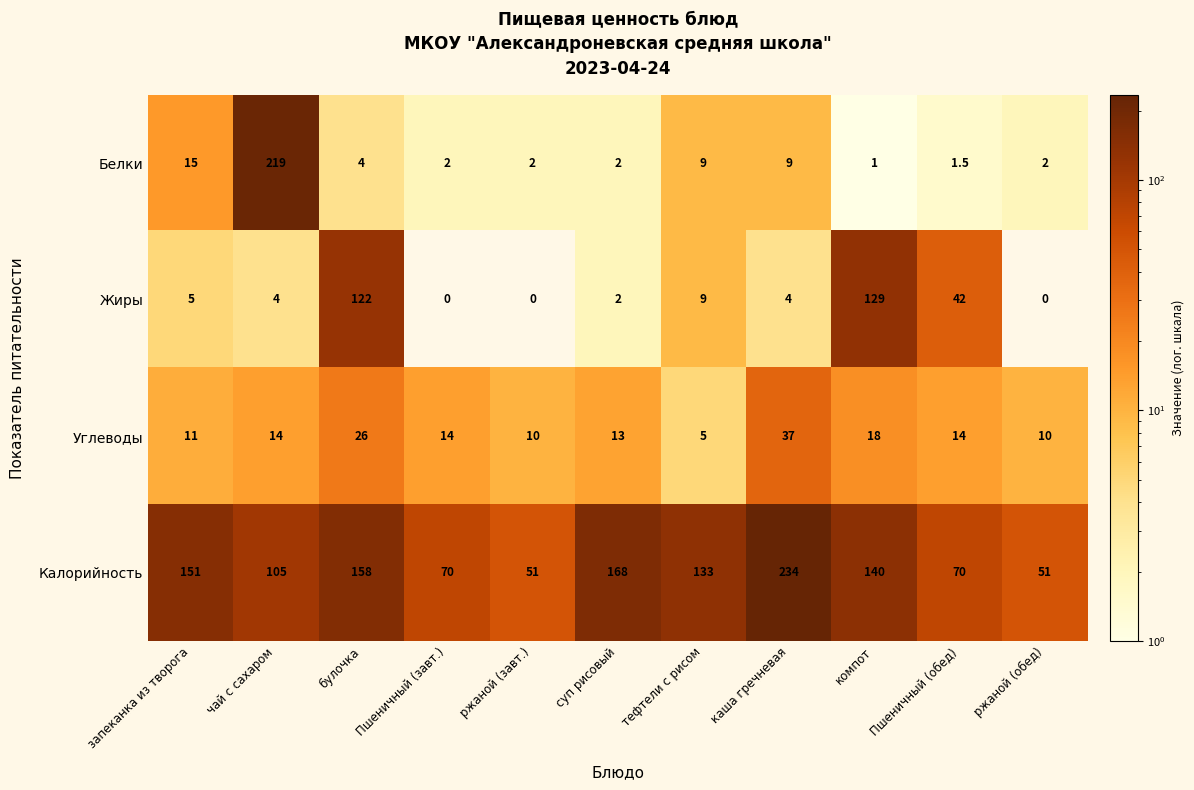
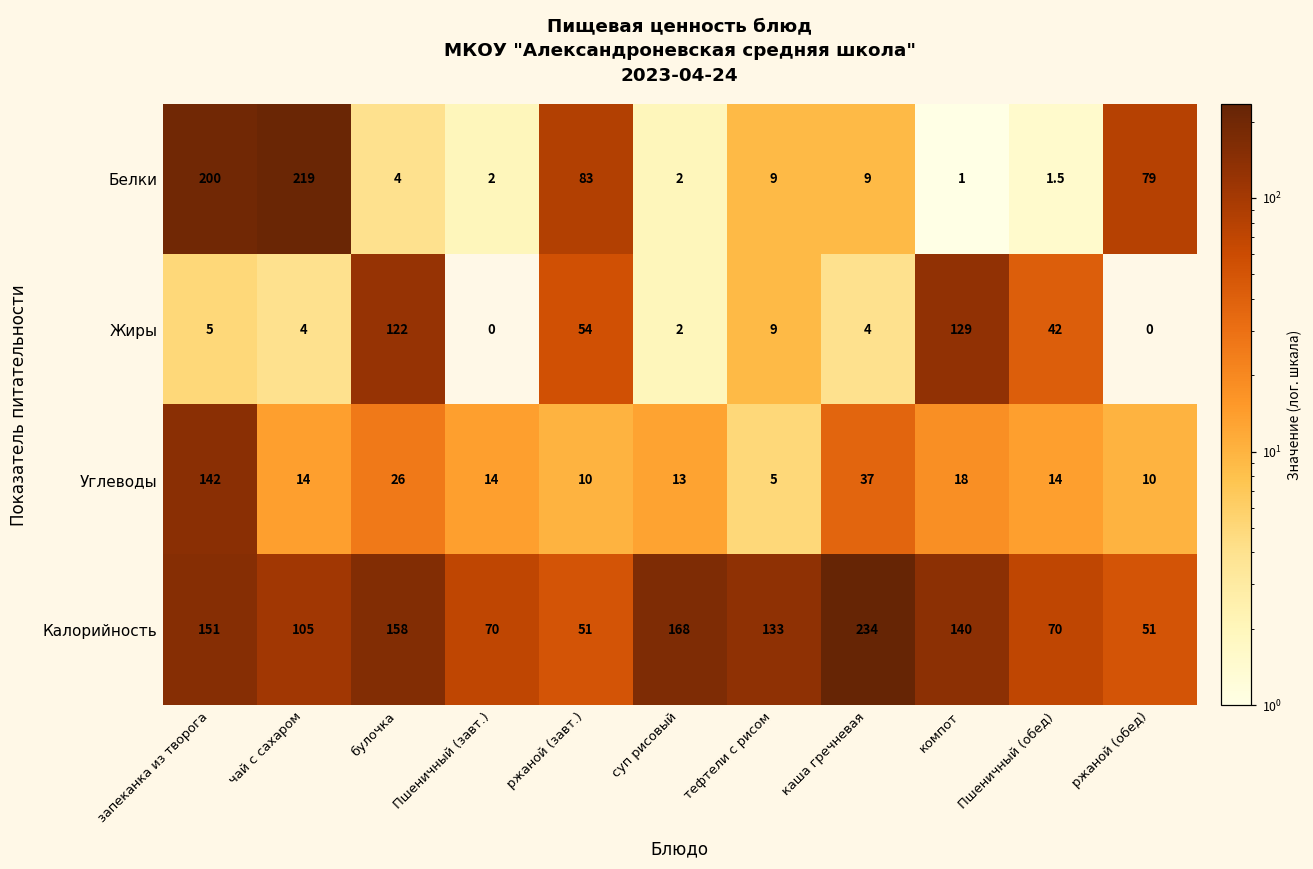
  {
    "Белки": {
-     "запеканка из творога": 15,
+     "запеканка из творога": 200,
      "чай с сахаром": 219,
      "булочка": 4,
      "Пшеничный (завт.)": 2,
-     "ржаной (завт.)": 2,
+     "ржаной (завт.)": 83,
      "суп рисовый": 2,
      "тефтели с рисом": 9,
      "каша гречневая": 9,
      "компот": 1,
      "Пшеничный (обед)": 1.5,
-     "ржаной (обед)": 2
+     "ржаной (обед)": 79
    },
    "Жиры": {
      "запеканка из творога": 5,
      "чай с сахаром": 4,
      "булочка": 122,
      "Пшеничный (завт.)": 0,
-     "ржаной (завт.)": 0,
+     "ржаной (завт.)": 54,
      "суп рисовый": 2,
      "тефтели с рисом": 9,
      "каша гречневая": 4,
      "компот": 129,
      "Пшеничный (обед)": 42,
      "ржаной (обед)": 0
    },
    "Углеводы": {
-     "запеканка из творога": 11,
+     "запеканка из творога": 142,
      "чай с сахаром": 14,
      "булочка": 26,
      "Пшеничный (завт.)": 14,
      "ржаной (завт.)": 10,
      "суп рисовый": 13,
      "тефтели с рисом": 5,
      "каша гречневая": 37,
      "компот": 18,
      "Пшеничный (обед)": 14,
      "ржаной (обед)": 10
    },
    "Калорийность": {
      "запеканка из творога": 151,
      "чай с сахаром": 105,
      "булочка": 158,
      "Пшеничный (завт.)": 70,
      "ржаной (завт.)": 51,
      "суп рисовый": 168,
      "тефтели с рисом": 133,
      "каша гречневая": 234,
      "компот": 140,
      "Пшеничный (обед)": 70,
      "ржаной (обед)": 51
    }
  }
